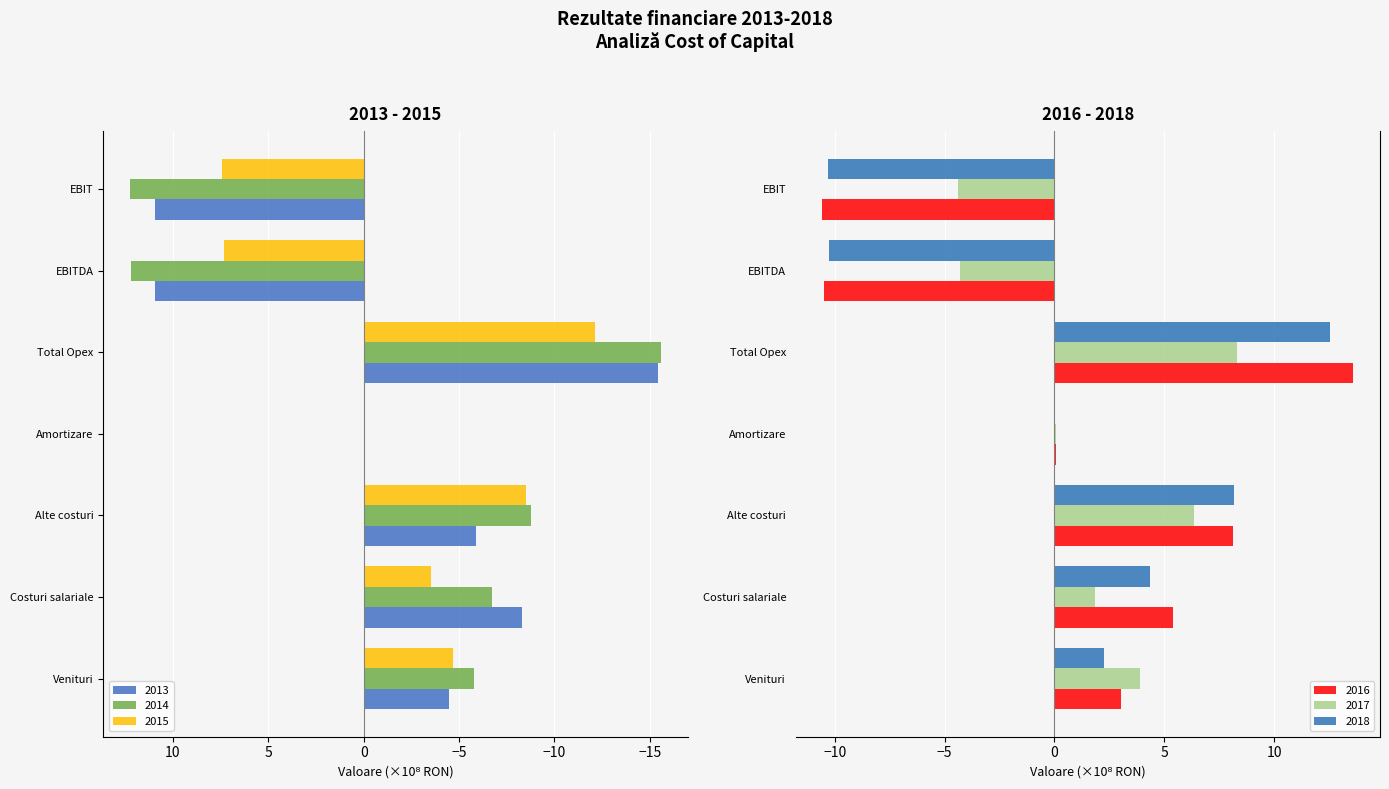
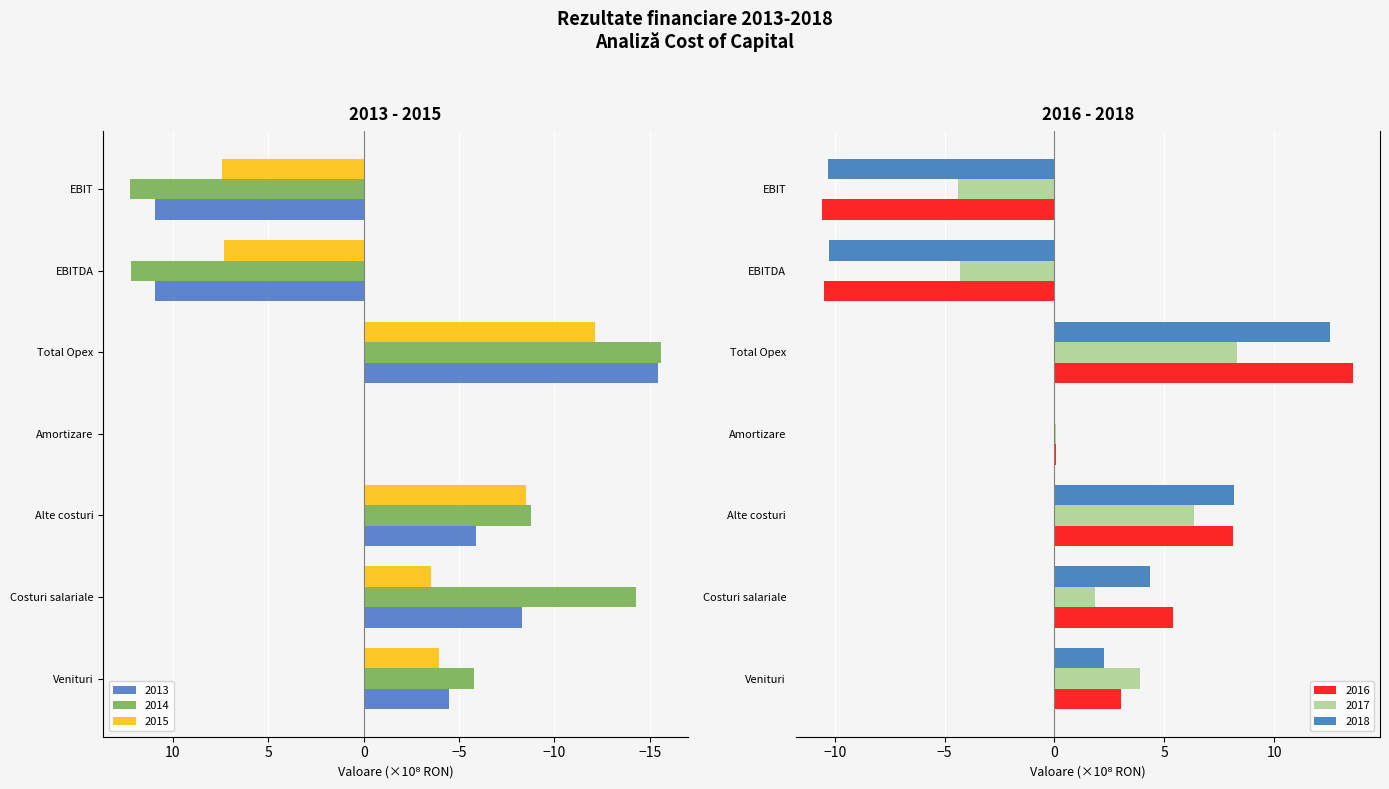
  {
    "2013 - 2015": {
      "2013": {
        "EBIT": 10.9,
        "EBITDA": 10.9,
        "Total Opex": -15.4,
        "Alte costuri": -5.9,
        "Costuri salariale": -8.3,
        "Venituri": -4.5
      },
      "2014": {
        "EBIT": 12.3,
        "EBITDA": 12.2,
        "Total Opex": -15.6,
        "Alte costuri": -8.8,
-       "Costuri salariale": -6.7,
+       "Costuri salariale": -14.3,
        "Venituri": -5.8
      },
      "2015": {
        "EBIT": 7.4,
        "EBITDA": 7.3,
        "Total Opex": -12.1,
        "Alte costuri": -8.5,
        "Costuri salariale": -3.5,
-       "Venituri": -4.7
+       "Venituri": -4.0
      }
    },
    "2016 - 2018": {
      "2016": {
        "EBIT": -10.6,
        "EBITDA": -10.5,
        "Total Opex": 13.6,
        "Alte costuri": 8.1,
        "Costuri salariale": 5.4,
        "Venituri": 3.0
      },
      "2017": {
        "EBIT": -4.4,
        "EBITDA": -4.3,
        "Total Opex": 8.3,
        "Alte costuri": 6.4,
        "Costuri salariale": 1.8,
        "Venituri": 3.9
      },
      "2018": {
        "EBIT": -10.3,
        "EBITDA": -10.3,
        "Total Opex": 12.5,
        "Alte costuri": 8.2,
        "Costuri salariale": 4.3,
        "Venituri": 2.2
      }
    }
  }
